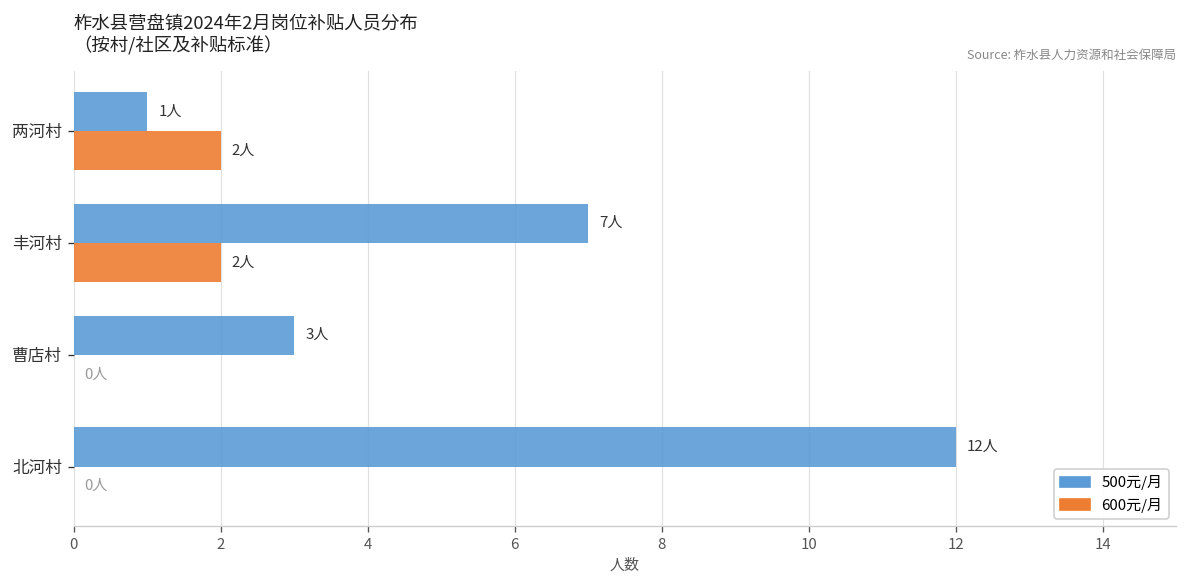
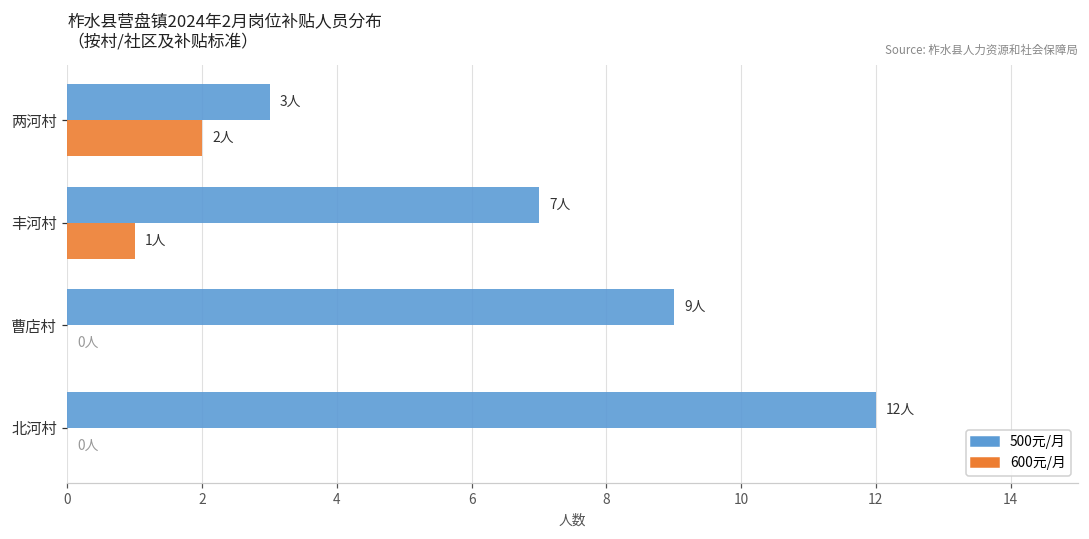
  {
    "500元/月": {
-     "两河村": "1人",
+     "两河村": "3人",
      "丰河村": "7人",
-     "曹店村": "3人",
+     "曹店村": "9人",
      "北河村": "12人"
    },
    "600元/月": {
      "两河村": "2人",
-     "丰河村": "2人",
+     "丰河村": "1人",
      "曹店村": "0人",
      "北河村": "0人"
    }
  }
